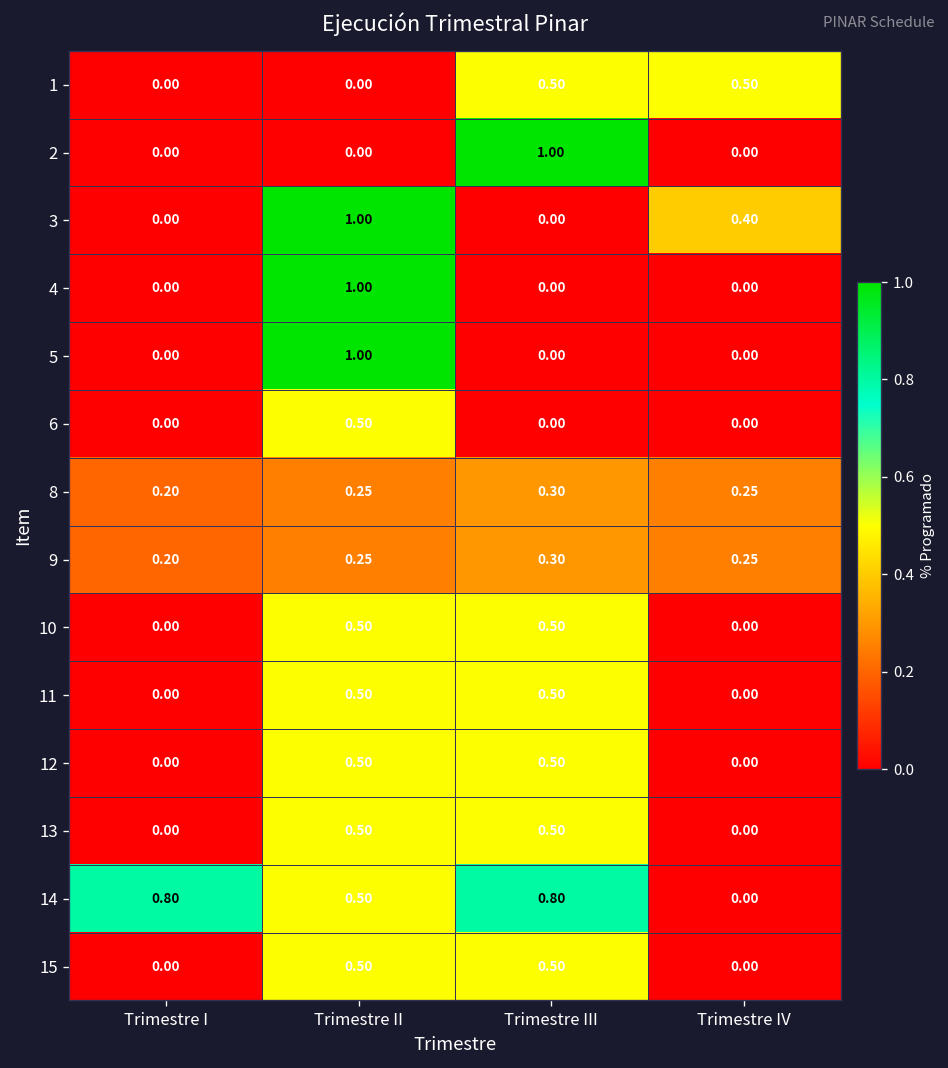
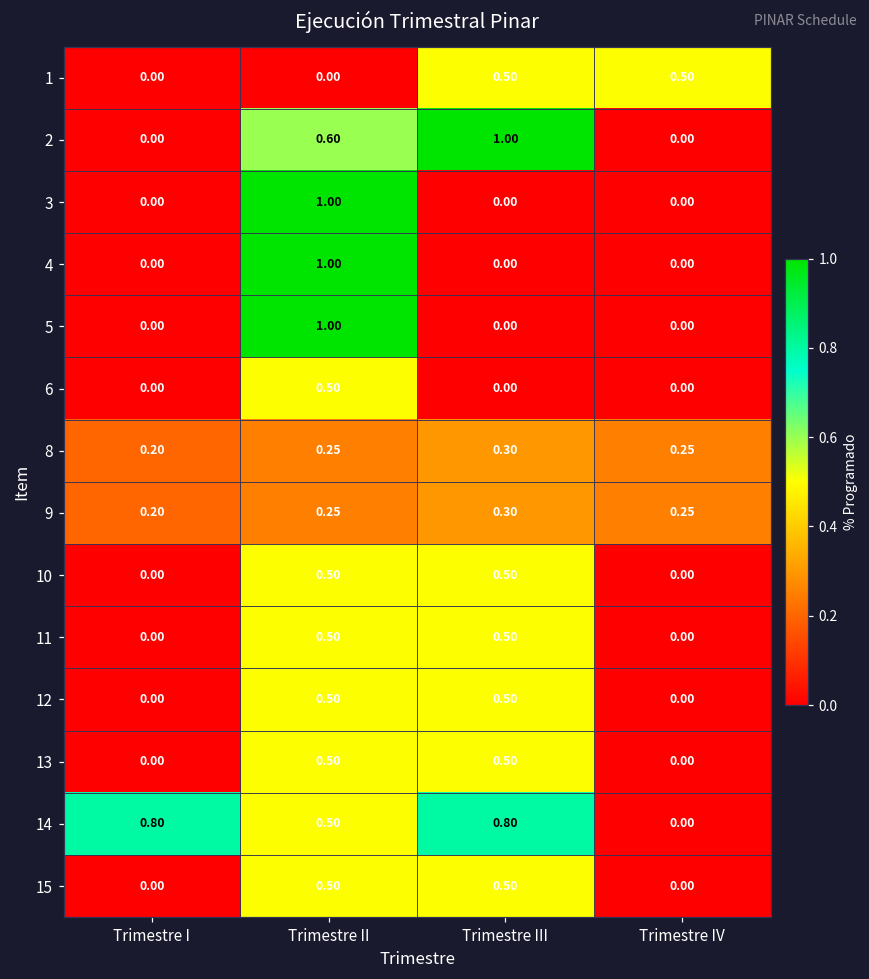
  {
    "1": {
      "Trimestre I": 0.00,
      "Trimestre II": 0.00,
      "Trimestre III": 0.50,
      "Trimestre IV": 0.50
    },
    "2": {
      "Trimestre I": 0.00,
-     "Trimestre II": 0.00,
+     "Trimestre II": 0.60,
      "Trimestre III": 1.00,
      "Trimestre IV": 0.00
    },
    "3": {
      "Trimestre I": 0.00,
      "Trimestre II": 1.00,
      "Trimestre III": 0.00,
-     "Trimestre IV": 0.40
+     "Trimestre IV": 0.00
    },
    "4": {
      "Trimestre I": 0.00,
      "Trimestre II": 1.00,
      "Trimestre III": 0.00,
      "Trimestre IV": 0.00
    },
    "5": {
      "Trimestre I": 0.00,
      "Trimestre II": 1.00,
      "Trimestre III": 0.00,
      "Trimestre IV": 0.00
    },
    "6": {
      "Trimestre I": 0.00,
      "Trimestre II": 0.50,
      "Trimestre III": 0.00,
      "Trimestre IV": 0.00
    },
    "8": {
      "Trimestre I": 0.20,
      "Trimestre II": 0.25,
      "Trimestre III": 0.30,
      "Trimestre IV": 0.25
    },
    "9": {
      "Trimestre I": 0.20,
      "Trimestre II": 0.25,
      "Trimestre III": 0.30,
      "Trimestre IV": 0.25
    },
    "10": {
      "Trimestre I": 0.00,
      "Trimestre II": 0.50,
      "Trimestre III": 0.50,
      "Trimestre IV": 0.00
    },
    "11": {
      "Trimestre I": 0.00,
      "Trimestre II": 0.50,
      "Trimestre III": 0.50,
      "Trimestre IV": 0.00
    },
    "12": {
      "Trimestre I": 0.00,
      "Trimestre II": 0.50,
      "Trimestre III": 0.50,
      "Trimestre IV": 0.00
    },
    "13": {
      "Trimestre I": 0.00,
      "Trimestre II": 0.50,
      "Trimestre III": 0.50,
      "Trimestre IV": 0.00
    },
    "14": {
      "Trimestre I": 0.80,
      "Trimestre II": 0.50,
      "Trimestre III": 0.80,
      "Trimestre IV": 0.00
    },
    "15": {
      "Trimestre I": 0.00,
      "Trimestre II": 0.50,
      "Trimestre III": 0.50,
      "Trimestre IV": 0.00
    }
  }
